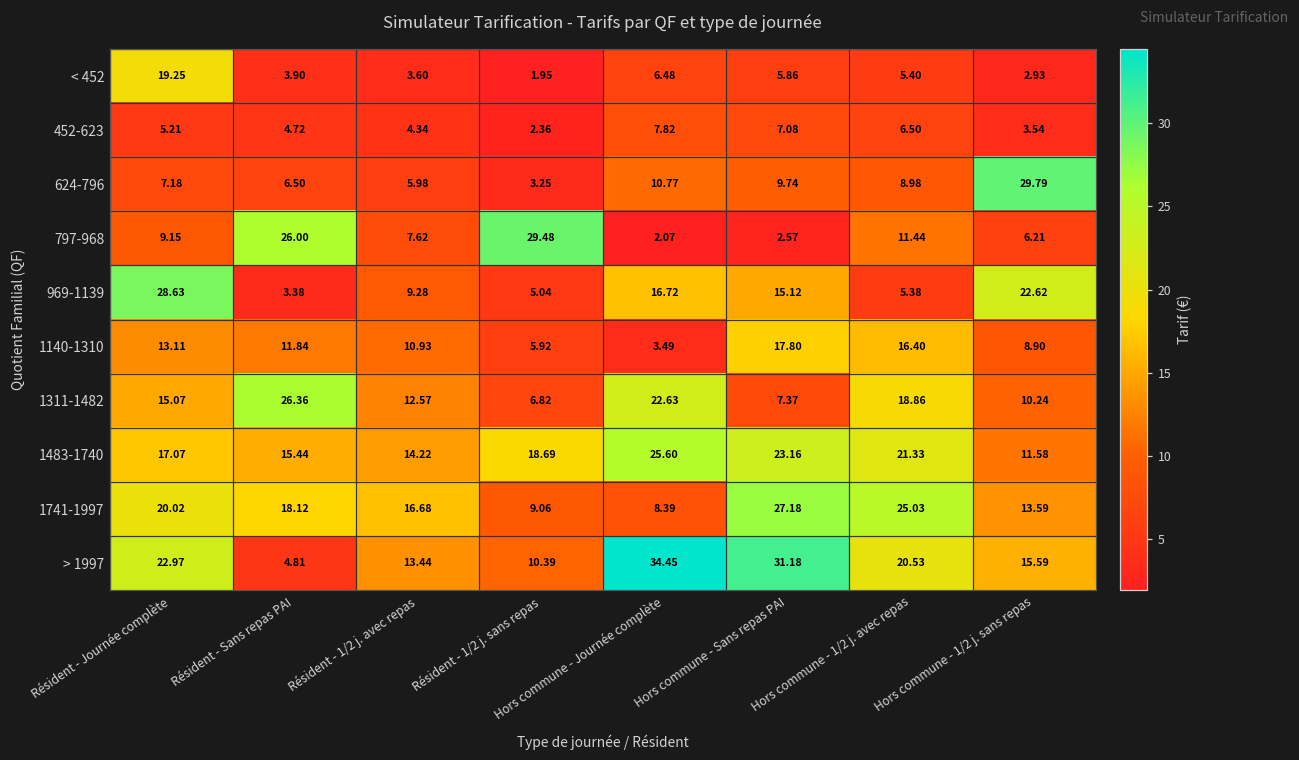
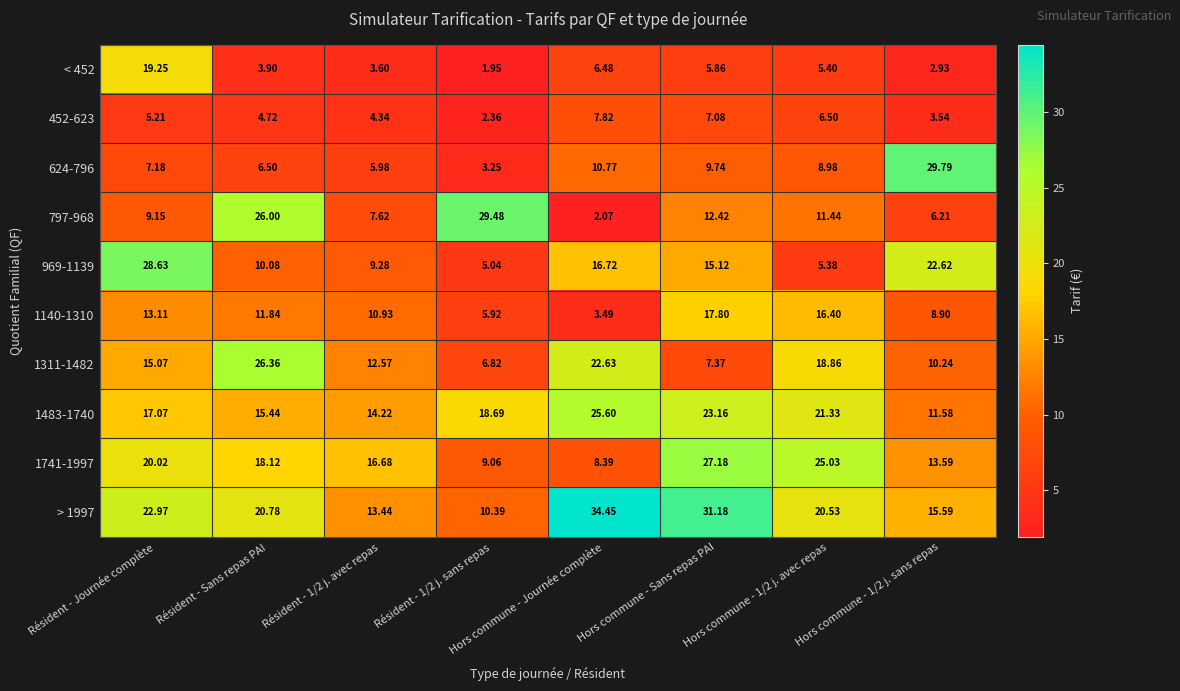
  {
    "< 452": {
      "Résident - Journée complète": 19.25,
      "Résident - Sans repas PAI": 3.90,
      "Résident - 1/2 j. avec repas": 3.60,
      "Résident - 1/2 j. sans repas": 1.95,
      "Hors commune - Journée complète": 6.48,
      "Hors commune - Sans repas PAI": 5.86,
      "Hors commune - 1/2 j. avec repas": 5.40,
      "Hors commune - 1/2 j. sans repas": 2.93
    },
    "452-623": {
      "Résident - Journée complète": 5.21,
      "Résident - Sans repas PAI": 4.72,
      "Résident - 1/2 j. avec repas": 4.34,
      "Résident - 1/2 j. sans repas": 2.36,
      "Hors commune - Journée complète": 7.82,
      "Hors commune - Sans repas PAI": 7.08,
      "Hors commune - 1/2 j. avec repas": 6.50,
      "Hors commune - 1/2 j. sans repas": 3.54
    },
    "624-796": {
      "Résident - Journée complète": 7.18,
      "Résident - Sans repas PAI": 6.50,
      "Résident - 1/2 j. avec repas": 5.98,
      "Résident - 1/2 j. sans repas": 3.25,
      "Hors commune - Journée complète": 10.77,
      "Hors commune - Sans repas PAI": 9.74,
      "Hors commune - 1/2 j. avec repas": 8.98,
      "Hors commune - 1/2 j. sans repas": 29.79
    },
    "797-968": {
      "Résident - Journée complète": 9.15,
      "Résident - Sans repas PAI": 26.00,
      "Résident - 1/2 j. avec repas": 7.62,
      "Résident - 1/2 j. sans repas": 29.48,
      "Hors commune - Journée complète": 2.07,
-     "Hors commune - Sans repas PAI": 2.57,
+     "Hors commune - Sans repas PAI": 12.42,
      "Hors commune - 1/2 j. avec repas": 11.44,
      "Hors commune - 1/2 j. sans repas": 6.21
    },
    "969-1139": {
      "Résident - Journée complète": 28.63,
-     "Résident - Sans repas PAI": 3.38,
+     "Résident - Sans repas PAI": 10.08,
      "Résident - 1/2 j. avec repas": 9.28,
      "Résident - 1/2 j. sans repas": 5.04,
      "Hors commune - Journée complète": 16.72,
      "Hors commune - Sans repas PAI": 15.12,
      "Hors commune - 1/2 j. avec repas": 5.38,
      "Hors commune - 1/2 j. sans repas": 22.62
    },
    "1140-1310": {
      "Résident - Journée complète": 13.11,
      "Résident - Sans repas PAI": 11.84,
      "Résident - 1/2 j. avec repas": 10.93,
      "Résident - 1/2 j. sans repas": 5.92,
      "Hors commune - Journée complète": 3.49,
      "Hors commune - Sans repas PAI": 17.80,
      "Hors commune - 1/2 j. avec repas": 16.40,
      "Hors commune - 1/2 j. sans repas": 8.90
    },
    "1311-1482": {
      "Résident - Journée complète": 15.07,
      "Résident - Sans repas PAI": 26.36,
      "Résident - 1/2 j. avec repas": 12.57,
      "Résident - 1/2 j. sans repas": 6.82,
      "Hors commune - Journée complète": 22.63,
      "Hors commune - Sans repas PAI": 7.37,
      "Hors commune - 1/2 j. avec repas": 18.86,
      "Hors commune - 1/2 j. sans repas": 10.24
    },
    "1483-1740": {
      "Résident - Journée complète": 17.07,
      "Résident - Sans repas PAI": 15.44,
      "Résident - 1/2 j. avec repas": 14.22,
      "Résident - 1/2 j. sans repas": 18.69,
      "Hors commune - Journée complète": 25.60,
      "Hors commune - Sans repas PAI": 23.16,
      "Hors commune - 1/2 j. avec repas": 21.33,
      "Hors commune - 1/2 j. sans repas": 11.58
    },
    "1741-1997": {
      "Résident - Journée complète": 20.02,
      "Résident - Sans repas PAI": 18.12,
      "Résident - 1/2 j. avec repas": 16.68,
      "Résident - 1/2 j. sans repas": 9.06,
      "Hors commune - Journée complète": 8.39,
      "Hors commune - Sans repas PAI": 27.18,
      "Hors commune - 1/2 j. avec repas": 25.03,
      "Hors commune - 1/2 j. sans repas": 13.59
    },
    "> 1997": {
      "Résident - Journée complète": 22.97,
-     "Résident - Sans repas PAI": 4.81,
+     "Résident - Sans repas PAI": 20.78,
      "Résident - 1/2 j. avec repas": 13.44,
      "Résident - 1/2 j. sans repas": 10.39,
      "Hors commune - Journée complète": 34.45,
      "Hors commune - Sans repas PAI": 31.18,
      "Hors commune - 1/2 j. avec repas": 20.53,
      "Hors commune - 1/2 j. sans repas": 15.59
    }
  }
